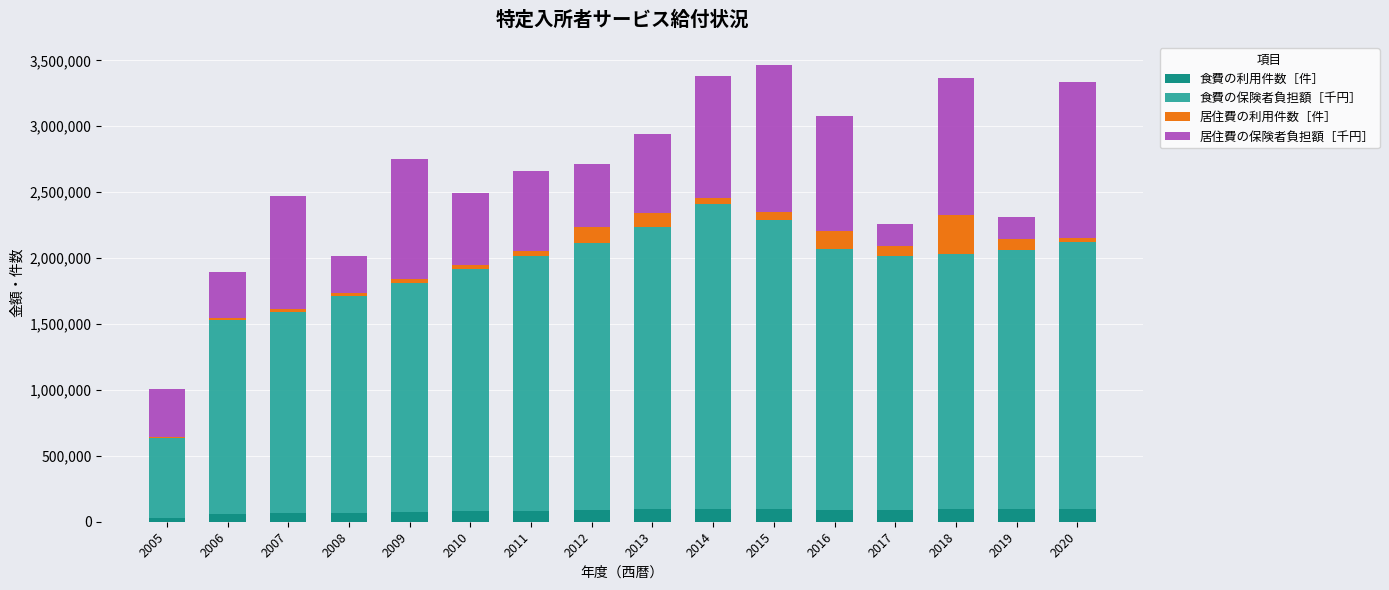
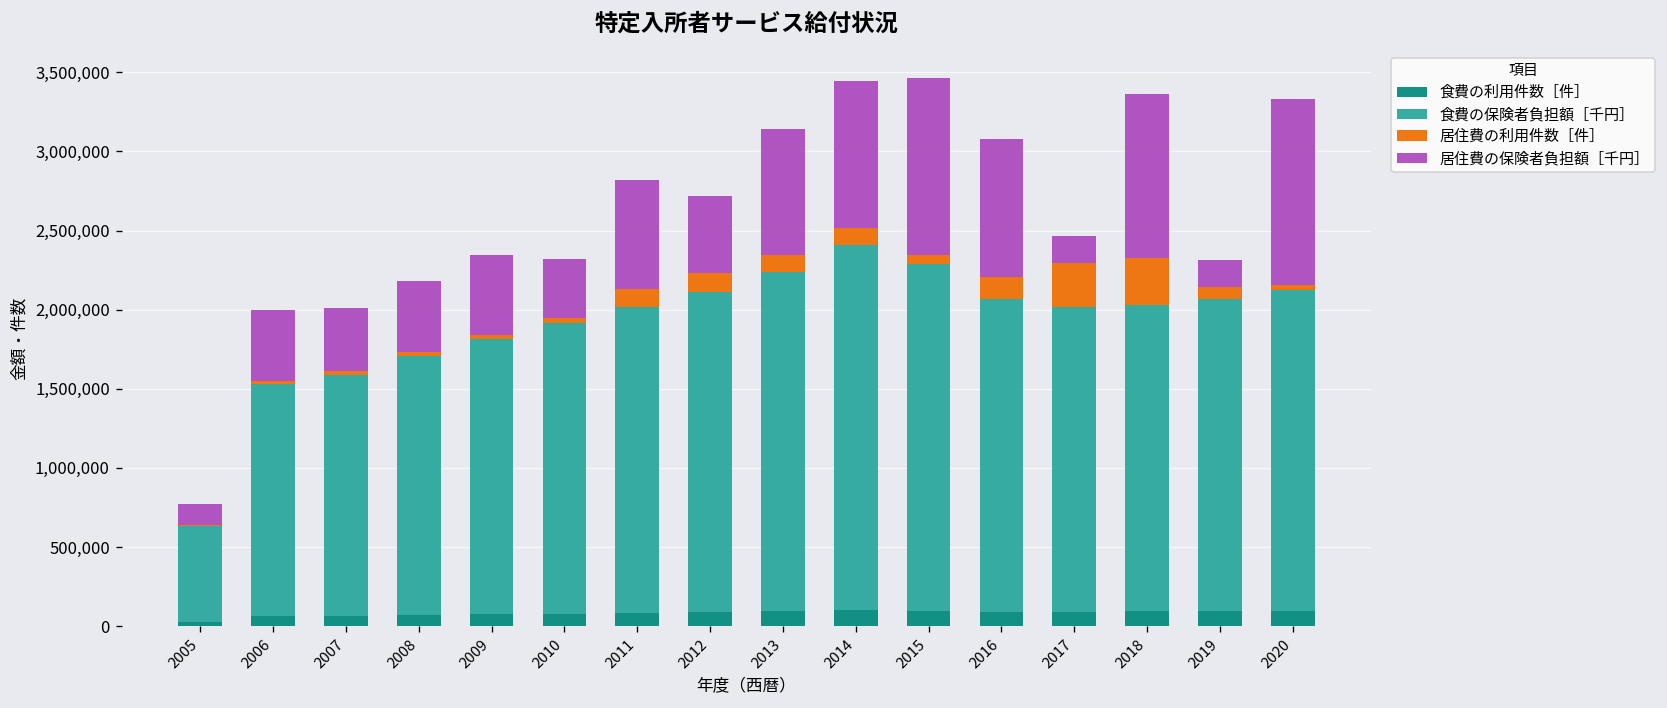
  {
    "居住費の利用件数［件］": {
      "2006": "20,000",
      "2007": "20,000",
      "2008": "20,000",
      "2009": "30,000",
      "2010": "30,000",
-     "2011": "30,000",
+     "2011": "110,000",
      "2012": "120,000",
      "2013": "100,000",
-     "2014": "40,000",
+     "2014": "110,000",
      "2015": "60,000",
      "2016": "140,000",
-     "2017": "70,000",
+     "2017": "280,000",
      "2018": "300,000",
      "2019": "80,000",
      "2020": "30,000"
    },
    "居住費の保険者負担額［千円］": {
-     "2005": "370,000",
-     "2006": "340,000",
-     "2007": "860,000",
-     "2008": "280,000",
-     "2009": "910,000",
-     "2010": "550,000",
-     "2011": "610,000",
+     "2005": "130,000",
+     "2006": "450,000",
+     "2007": "400,000",
+     "2008": "450,000",
+     "2009": "500,000",
+     "2010": "370,000",
+     "2011": "690,000",
      "2012": "480,000",
-     "2013": "600,000",
+     "2013": "800,000",
      "2014": "930,000",
      "2015": "1,120,000",
      "2016": "870,000",
      "2017": "170,000",
      "2018": "1,040,000",
      "2019": "170,000",
      "2020": "1,180,000"
    }
  }
